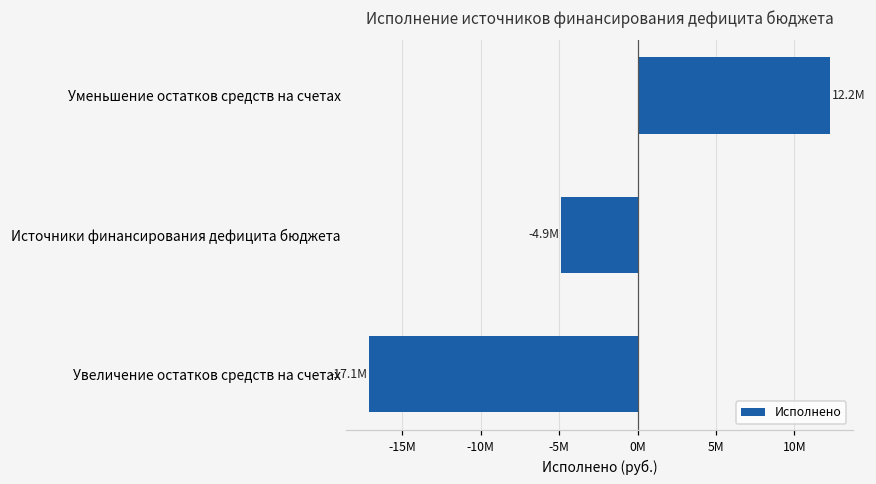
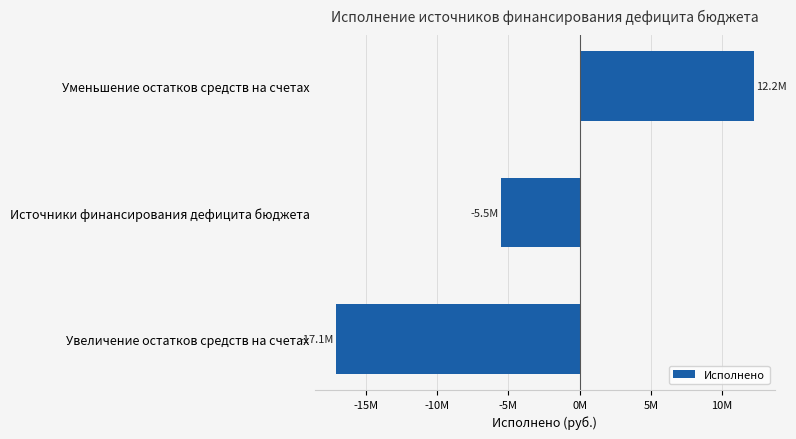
  {
    "Уменьшение остатков средств на счетах": "12.2M",
-   "Источники финансирования дефицита бюджета": "-4.9M",
+   "Источники финансирования дефицита бюджета": "-5.5M",
    "Увеличение остатков средств на счетах": "-17.1M"
  }
